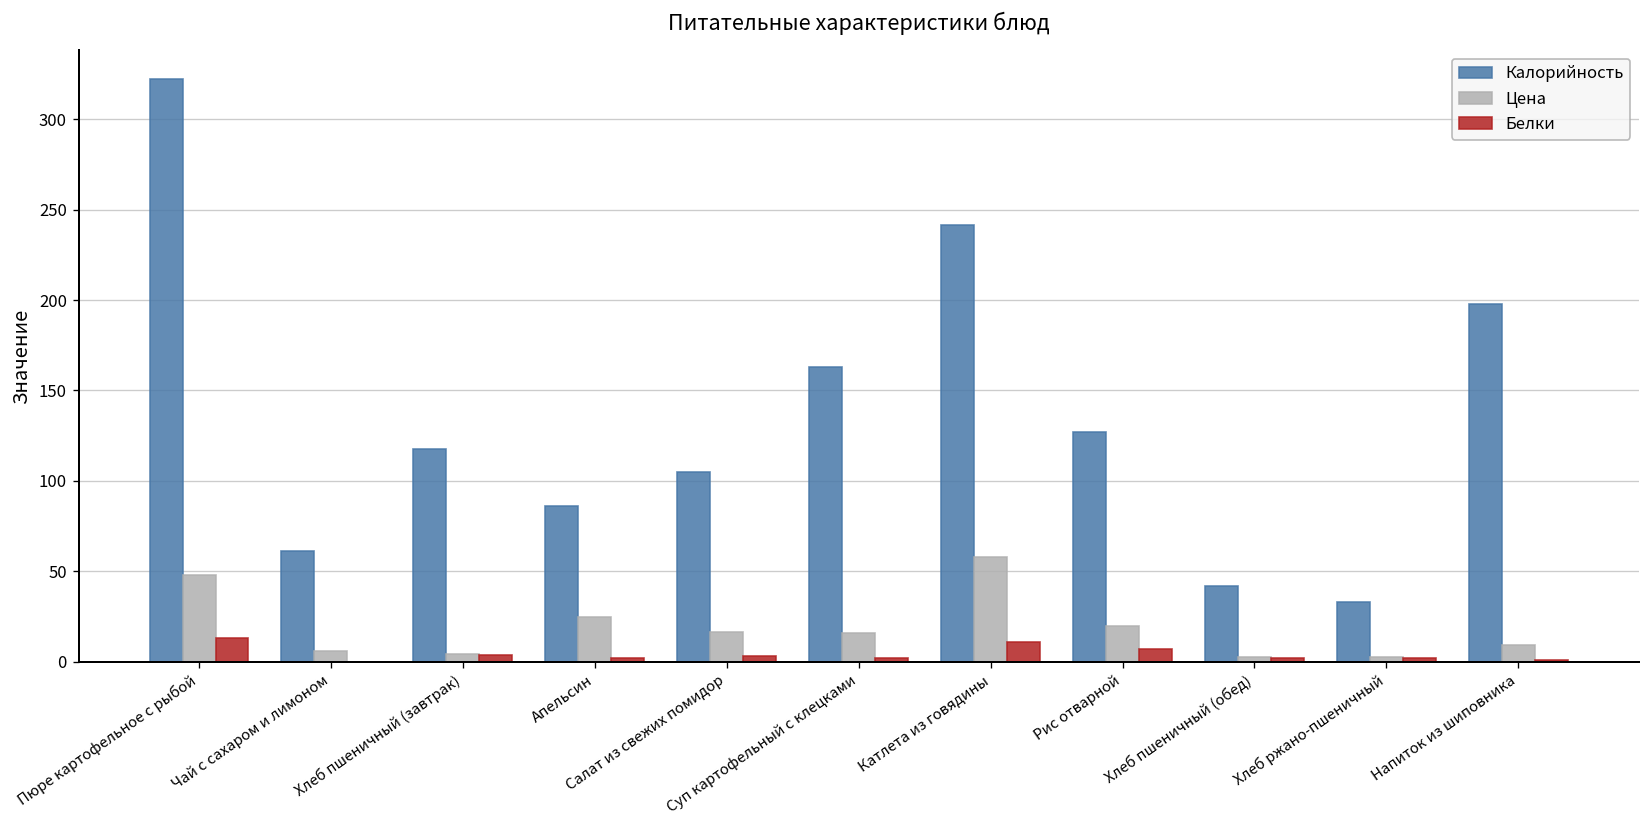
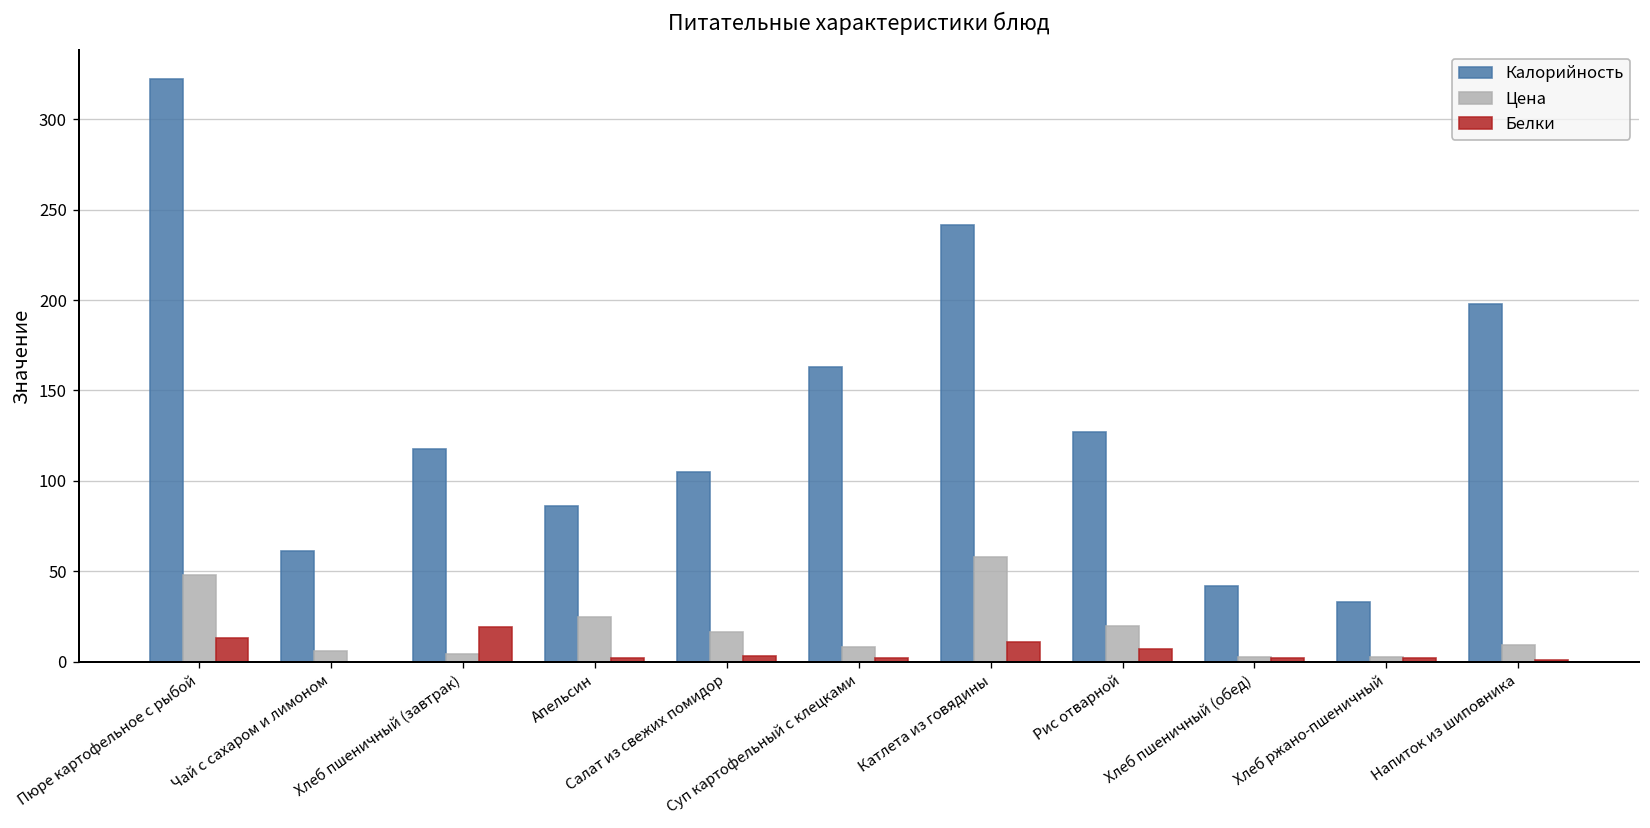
  {
    "Калорийность": {
      "Пюре картофельное с рыбой": 322,
      "Чай с сахаром и лимоном": 61,
      "Хлеб пшеничный (завтрак)": 118,
      "Апельсин": 86,
      "Салат из свежих помидор": 105,
      "Суп картофельный с клецками": 163,
      "Катлета из говядины": 242,
      "Рис отварной": 127,
      "Хлеб пшеничный (обед)": 42,
      "Хлеб ржано-пшеничный": 33,
      "Напиток из шиповника": 198
    },
    "Цена": {
      "Пюре картофельное с рыбой": 48,
      "Чай с сахаром и лимоном": 6,
      "Хлеб пшеничный (завтрак)": 4,
      "Апельсин": 25,
      "Салат из свежих помидор": 17,
-     "Суп картофельный с клецками": 16,
+     "Суп картофельный с клецками": 8,
      "Катлета из говядины": 58,
      "Рис отварной": 20,
      "Хлеб пшеничный (обед)": 3,
      "Хлеб ржано-пшеничный": 3,
      "Напиток из шиповника": 9
    },
    "Белки": {
      "Пюре картофельное с рыбой": 13,
-     "Хлеб пшеничный (завтрак)": 4,
+     "Хлеб пшеничный (завтрак)": 19,
      "Апельсин": 2,
      "Салат из свежих помидор": 3,
      "Суп картофельный с клецками": 2,
      "Катлета из говядины": 11,
      "Рис отварной": 7,
      "Хлеб пшеничный (обед)": 2,
      "Хлеб ржано-пшеничный": 2
    }
  }
